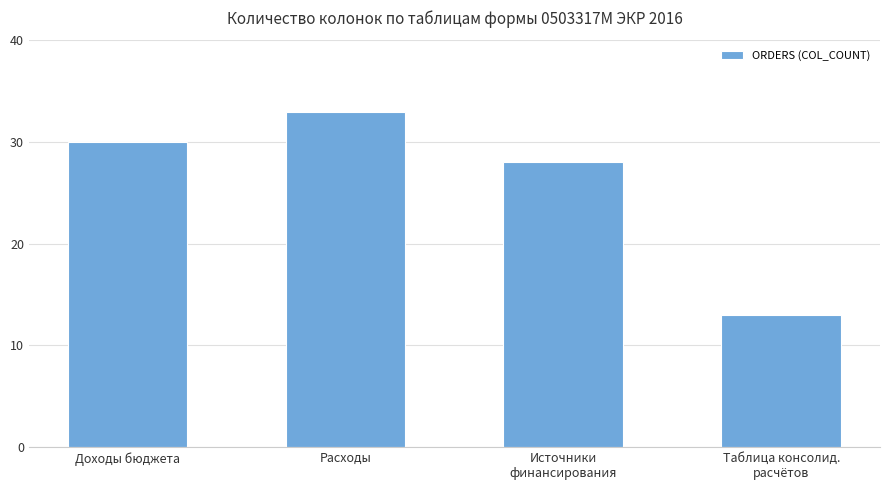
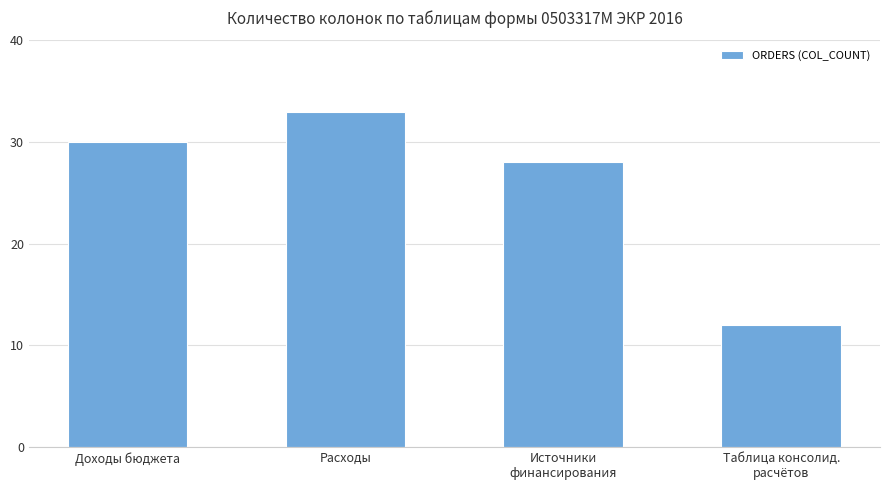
  {
    "Доходы бюджета": 30,
    "Расходы": 33,
    "Источники финансирования": 28,
-   "Таблица консолид. расчётов": 13
+   "Таблица консолид. расчётов": 12
  }
